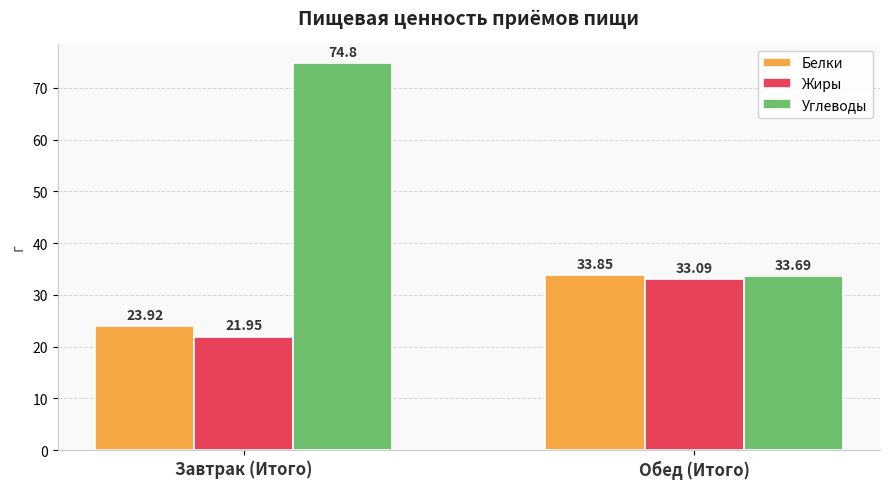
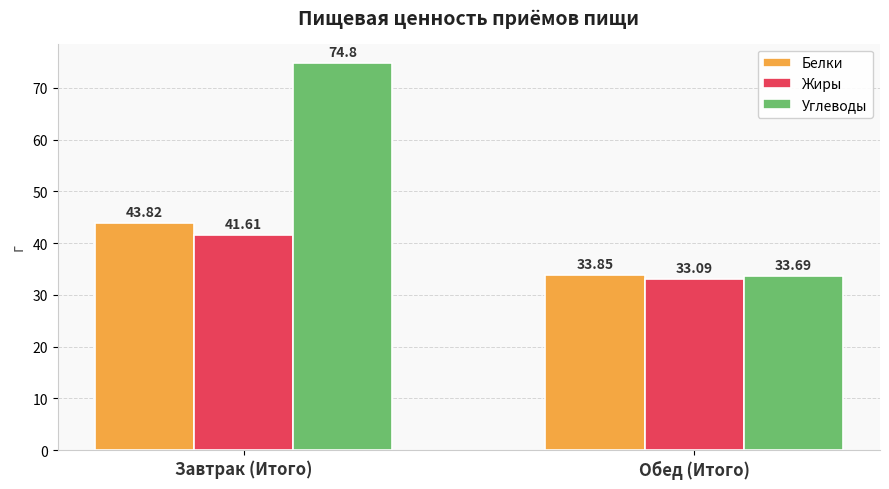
  {
    "Белки": {
-     "Завтрак (Итого)": 23.92,
+     "Завтрак (Итого)": 43.82,
      "Обед (Итого)": 33.85
    },
    "Жиры": {
-     "Завтрак (Итого)": 21.95,
+     "Завтрак (Итого)": 41.61,
      "Обед (Итого)": 33.09
    },
    "Углеводы": {
      "Завтрак (Итого)": 74.8,
      "Обед (Итого)": 33.69
    }
  }
